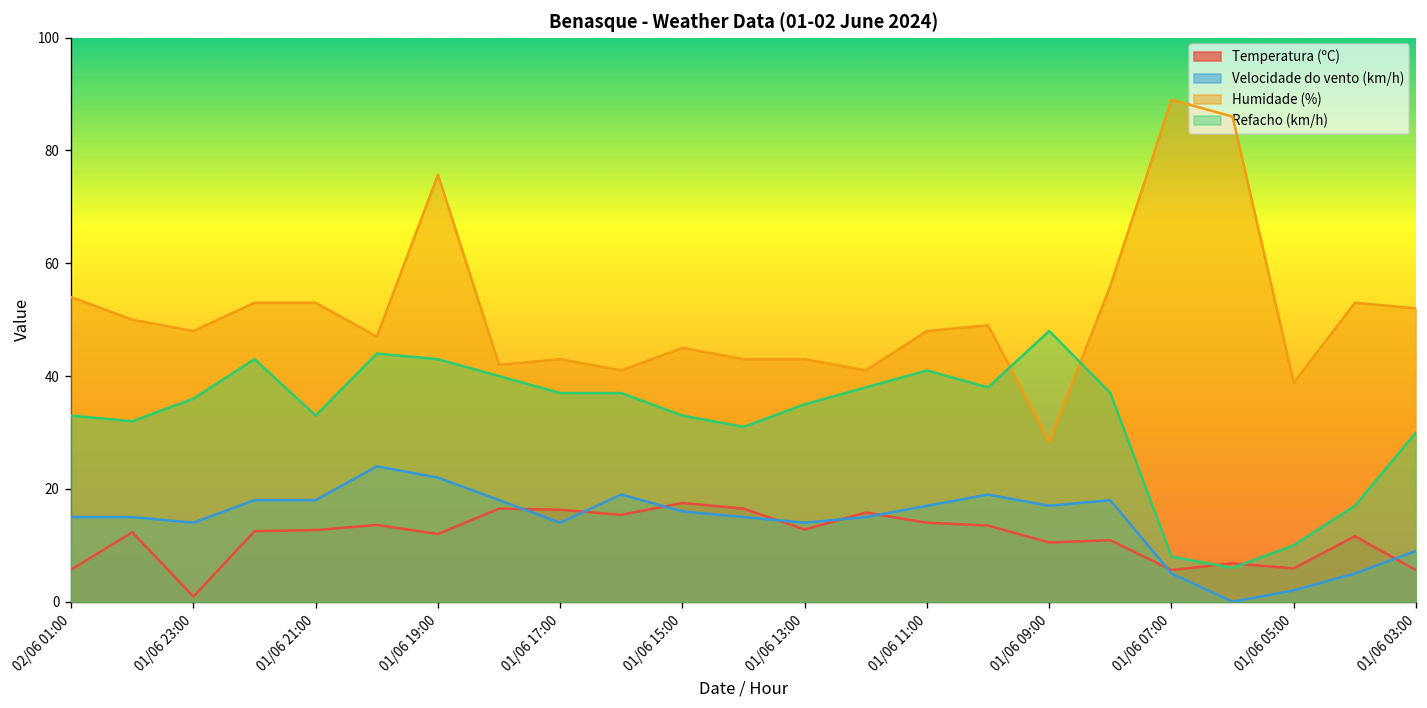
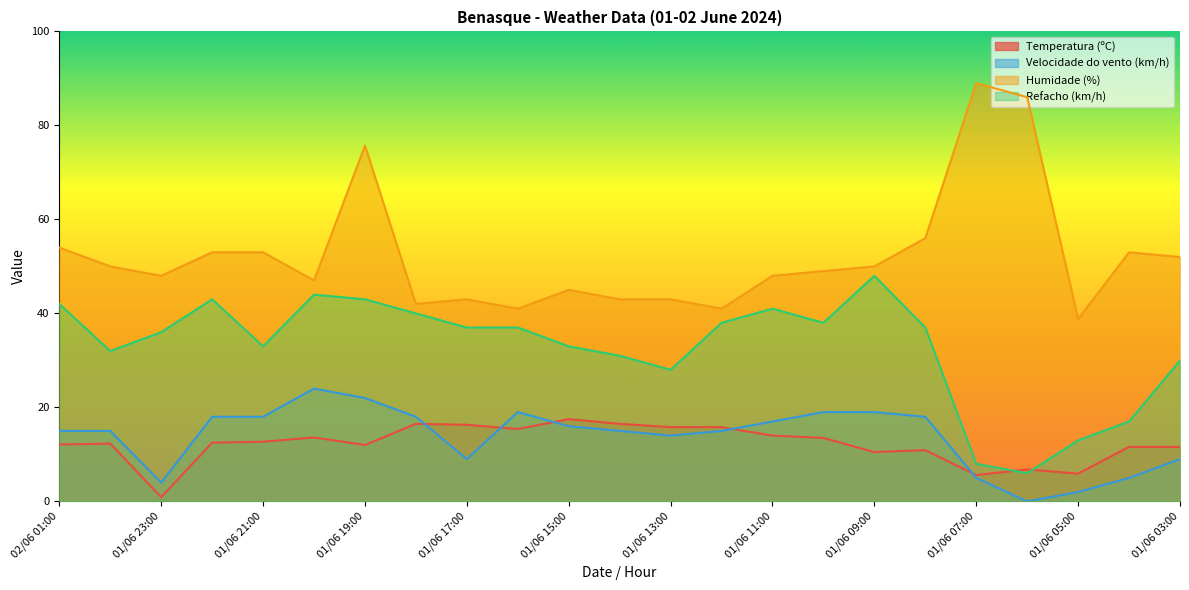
  {
    "Temperatura (ºC)": {
-     "02/06 01:00": 6,
+     "02/06 01:00": 12,
      "01/06 23:00": 1,
      "01/06 21:00": 13,
      "01/06 19:00": 12,
      "01/06 17:00": 16,
      "01/06 15:00": 18,
-     "01/06 13:00": 13,
+     "01/06 13:00": 16,
      "01/06 11:00": 14,
      "01/06 09:00": 11,
      "01/06 07:00": 6,
      "01/06 05:00": 6,
-     "01/06 03:00": 6
+     "01/06 03:00": 12
    },
    "Velocidade do vento (km/h)": {
      "02/06 01:00": 15,
-     "01/06 23:00": 14,
+     "01/06 23:00": 4,
      "01/06 21:00": 18,
      "01/06 19:00": 22,
-     "01/06 17:00": 14,
+     "01/06 17:00": 9,
      "01/06 15:00": 16,
      "01/06 13:00": 14,
      "01/06 11:00": 17,
-     "01/06 09:00": 17,
+     "01/06 09:00": 19,
      "01/06 07:00": 5,
      "01/06 05:00": 2,
      "01/06 03:00": 9
    },
    "Humidade (%)": {
      "02/06 01:00": 54,
      "01/06 23:00": 48,
      "01/06 21:00": 53,
      "01/06 19:00": 76,
      "01/06 17:00": 43,
      "01/06 15:00": 45,
      "01/06 13:00": 43,
      "01/06 11:00": 48,
-     "01/06 09:00": 28,
+     "01/06 09:00": 50,
      "01/06 07:00": 89,
      "01/06 05:00": 39,
      "01/06 03:00": 52
    },
    "Refacho (km/h)": {
-     "02/06 01:00": 33,
+     "02/06 01:00": 42,
      "01/06 23:00": 36,
      "01/06 21:00": 33,
      "01/06 19:00": 43,
      "01/06 17:00": 37,
      "01/06 15:00": 33,
-     "01/06 13:00": 35,
+     "01/06 13:00": 28,
      "01/06 11:00": 41,
      "01/06 09:00": 48,
      "01/06 07:00": 8,
-     "01/06 05:00": 10,
+     "01/06 05:00": 13,
      "01/06 03:00": 30
    }
  }
